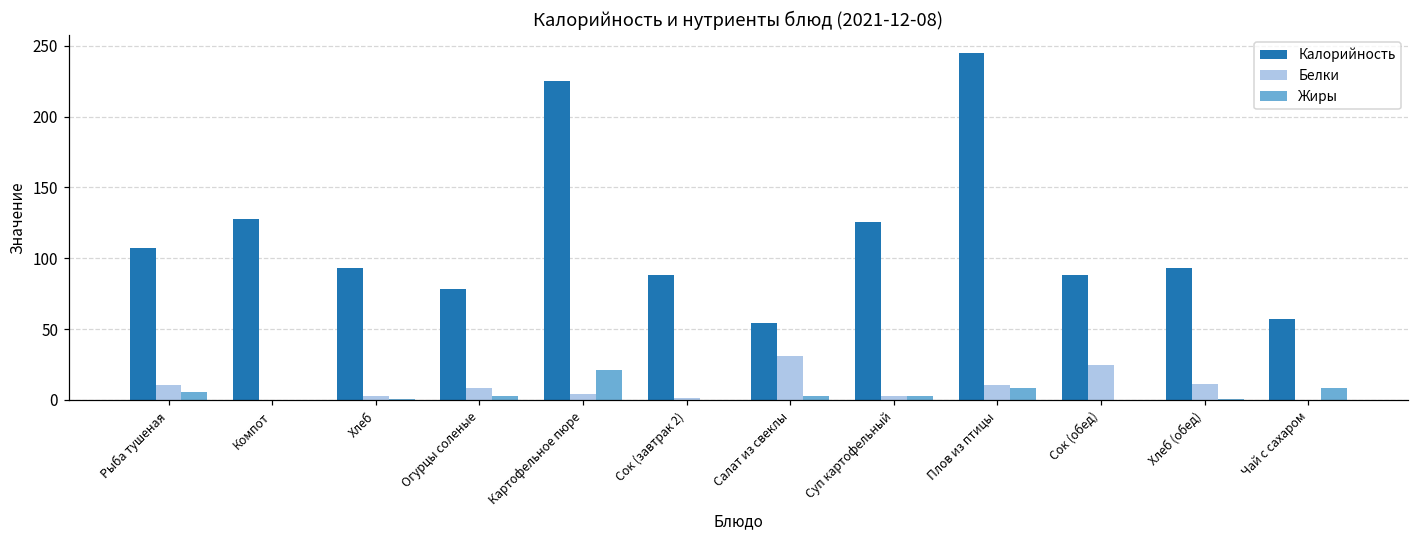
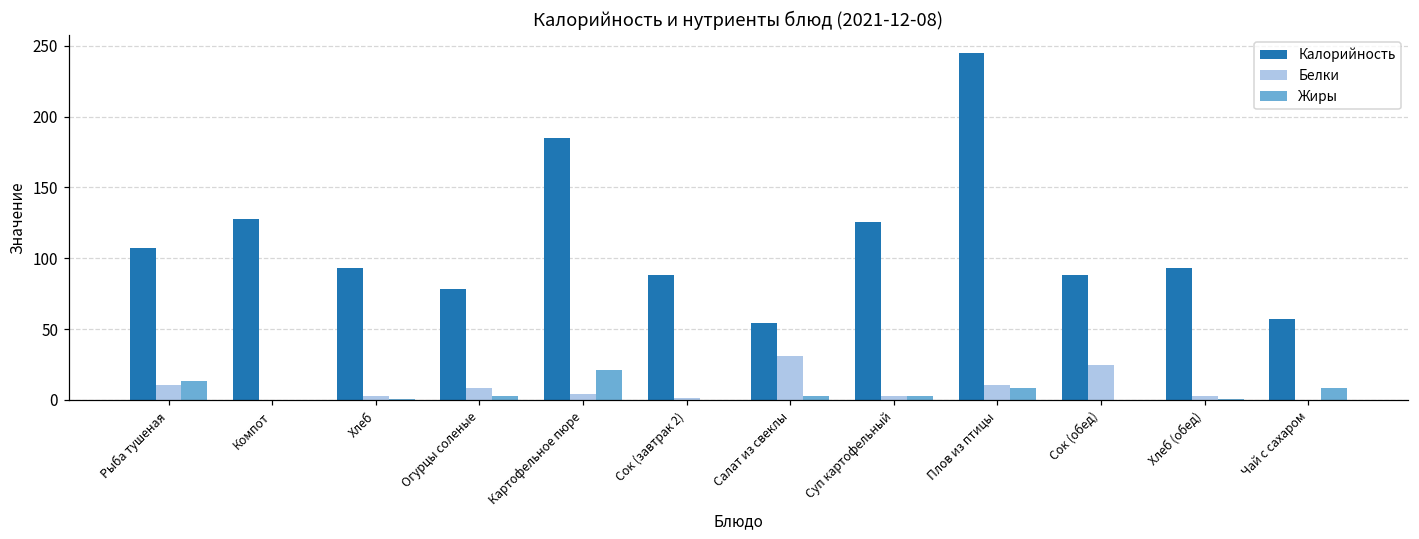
  {
    "Калорийность": {
      "Рыба тушеная": 107,
      "Компот": 128,
      "Хлеб": 93,
      "Огурцы соленые": 78,
-     "Картофельное пюре": 225,
+     "Картофельное пюре": 185,
      "Сок (завтрак 2)": 88,
      "Салат из свеклы": 54,
      "Суп картофельный": 126,
      "Плов из птицы": 245,
      "Сок (обед)": 88,
      "Хлеб (обед)": 93,
      "Чай с сахаром": 57
    },
    "Белки": {
      "Рыба тушеная": 10,
      "Хлеб": 3,
      "Огурцы соленые": 8,
      "Картофельное пюре": 4,
      "Салат из свеклы": 31,
      "Суп картофельный": 3,
      "Плов из птицы": 10,
      "Сок (обед)": 25,
-     "Хлеб (обед)": 11
+     "Хлеб (обед)": 3
    },
    "Жиры": {
-     "Рыба тушеная": 5,
+     "Рыба тушеная": 13,
      "Компот": 0,
      "Огурцы соленые": 3,
      "Картофельное пюре": 21,
      "Сок (завтрак 2)": 0,
      "Салат из свеклы": 3,
      "Суп картофельный": 3,
      "Плов из птицы": 8,
      "Сок (обед)": 0,
      "Чай с сахаром": 8
    }
  }
